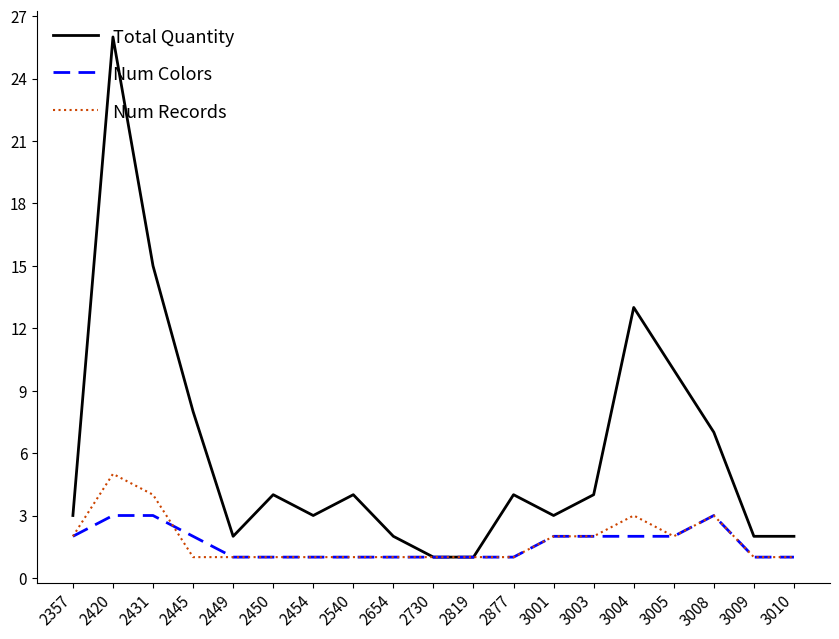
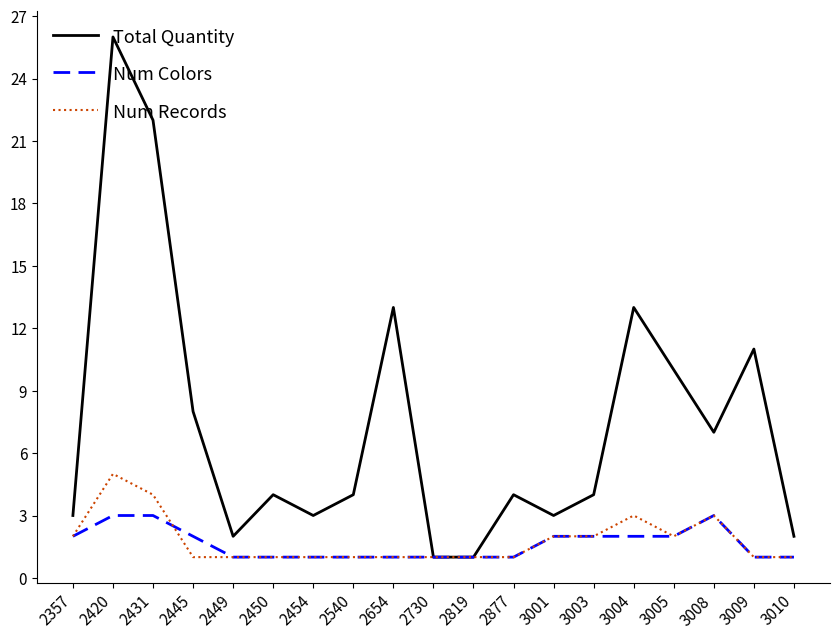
  {
    "Total Quantity": {
      "2357": 3,
      "2420": 26,
-     "2431": 15,
+     "2431": 22,
      "2445": 8,
      "2449": 2,
      "2450": 4,
      "2454": 3,
      "2540": 4,
-     "2654": 2,
+     "2654": 13,
      "2877": 4,
      "3001": 3,
      "3003": 4,
      "3004": 13,
      "3005": 10,
      "3008": 7,
-     "3009": 2,
+     "3009": 11,
      "3010": 2
    },
    "Num Colors": {
      "2420": 3,
      "2431": 3,
      "2445": 2,
      "3004": 2
    },
    "Num Records": {
      "2420": 5,
      "2431": 4,
      "2445": 1,
      "3004": 3
    }
  }
